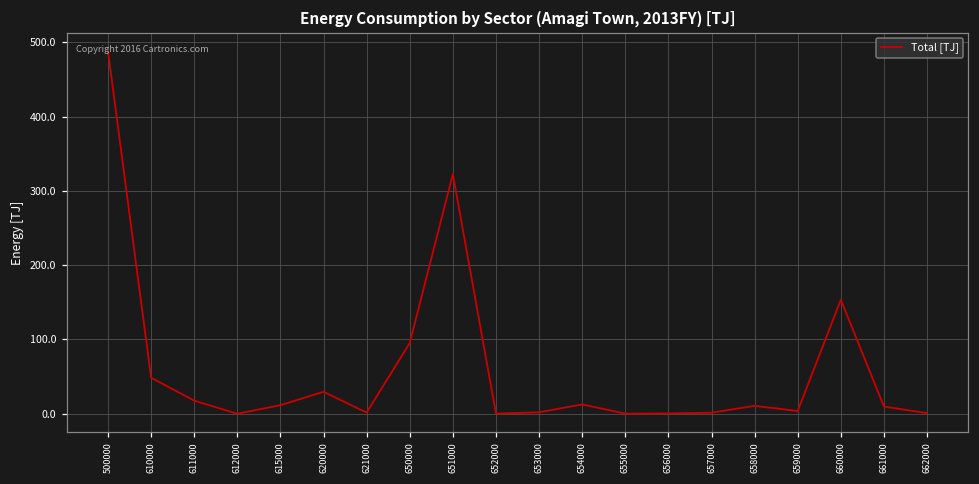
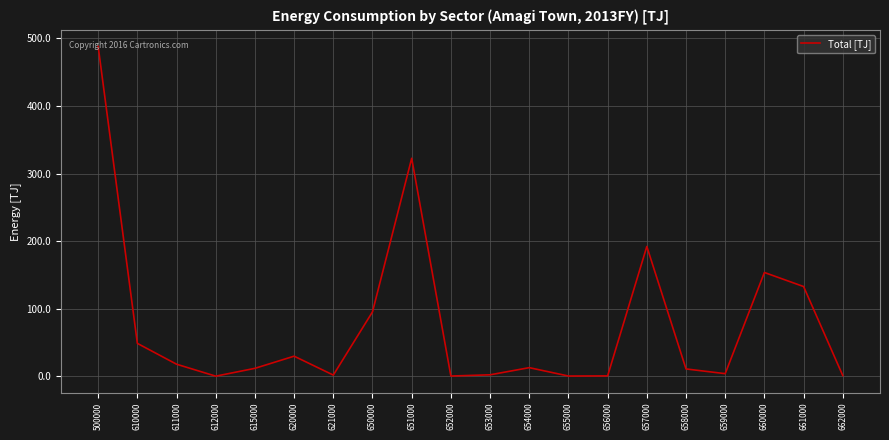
  {
    "610000": 50,
    "611000": 20,
    "612000": 0,
    "615000": 10,
    "620000": 30,
    "621000": 0,
    "650000": 100,
    "651000": 320,
    "652000": 0,
    "653000": 0,
    "654000": 10,
    "655000": 0,
    "656000": 0,
-   "657000": 0,
+   "657000": 190,
    "658000": 10,
    "659000": 0,
    "660000": 150,
-   "661000": 10,
+   "661000": 130,
    "662000": 0
  }
